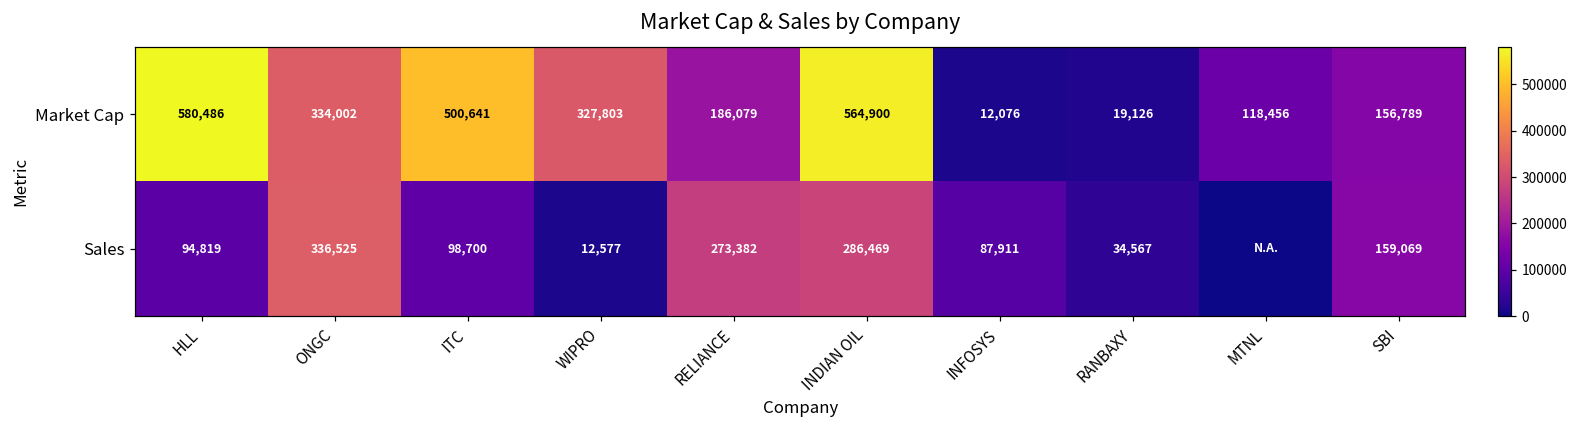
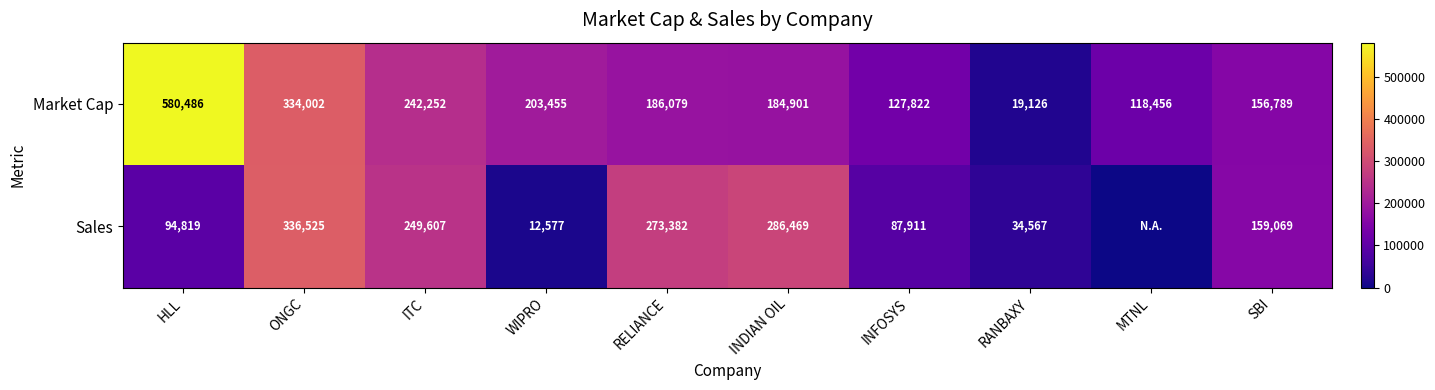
  {
    "Market Cap": {
      "HLL": "580,486",
      "ONGC": "334,002",
-     "ITC": "500,641",
-     "WIPRO": "327,803",
+     "ITC": "242,252",
+     "WIPRO": "203,455",
      "RELIANCE": "186,079",
-     "INDIAN OIL": "564,900",
-     "INFOSYS": "12,076",
+     "INDIAN OIL": "184,901",
+     "INFOSYS": "127,822",
      "RANBAXY": "19,126",
      "MTNL": "118,456",
      "SBI": "156,789"
    },
    "Sales": {
      "HLL": "94,819",
      "ONGC": "336,525",
-     "ITC": "98,700",
+     "ITC": "249,607",
      "WIPRO": "12,577",
      "RELIANCE": "273,382",
      "INDIAN OIL": "286,469",
      "INFOSYS": "87,911",
      "RANBAXY": "34,567",
      "SBI": "159,069"
    }
  }
